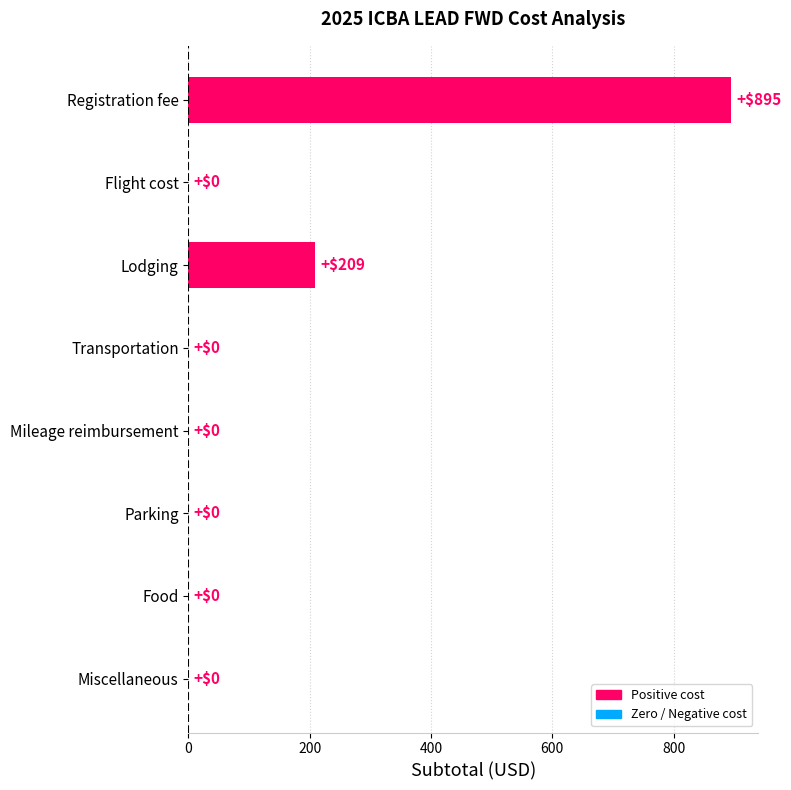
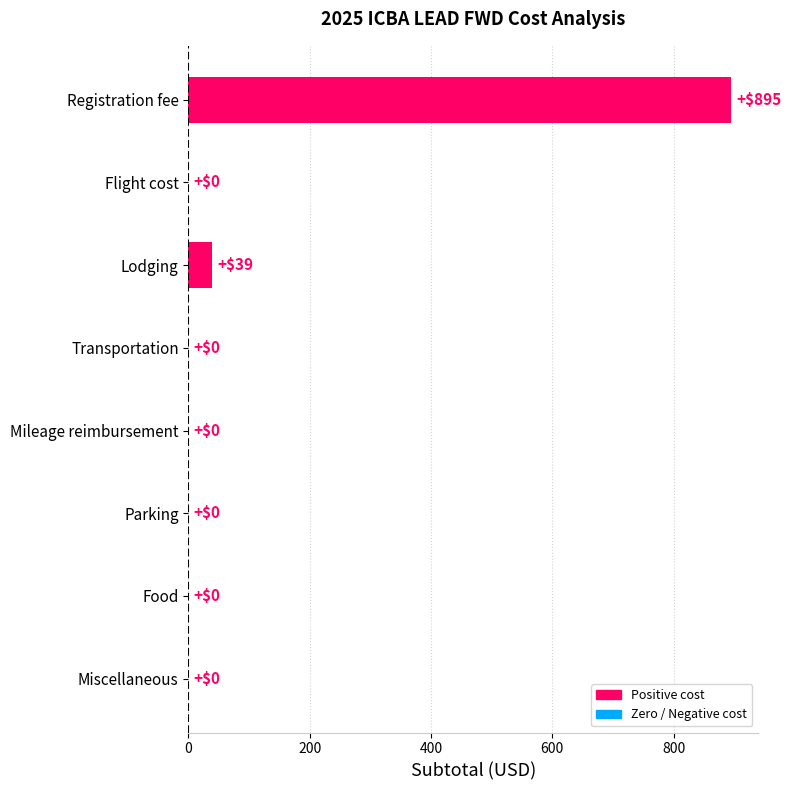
  {
    "Registration fee": "+$895",
    "Flight cost": "+$0",
-   "Lodging": "+$209",
+   "Lodging": "+$39",
    "Transportation": "+$0",
    "Mileage reimbursement": "+$0",
    "Parking": "+$0",
    "Food": "+$0",
    "Miscellaneous": "+$0"
  }
